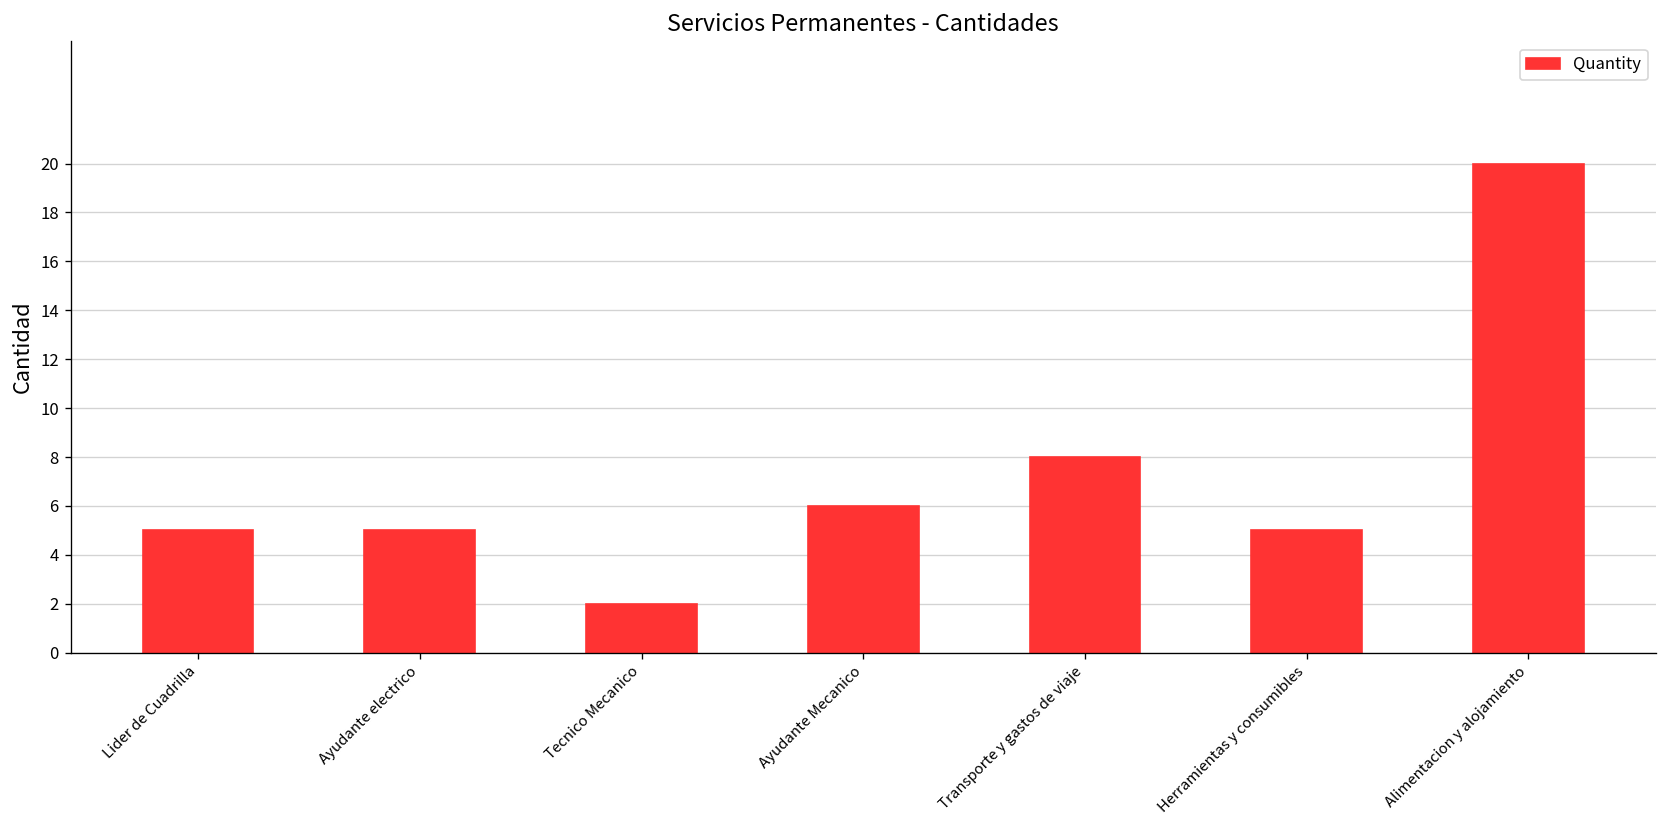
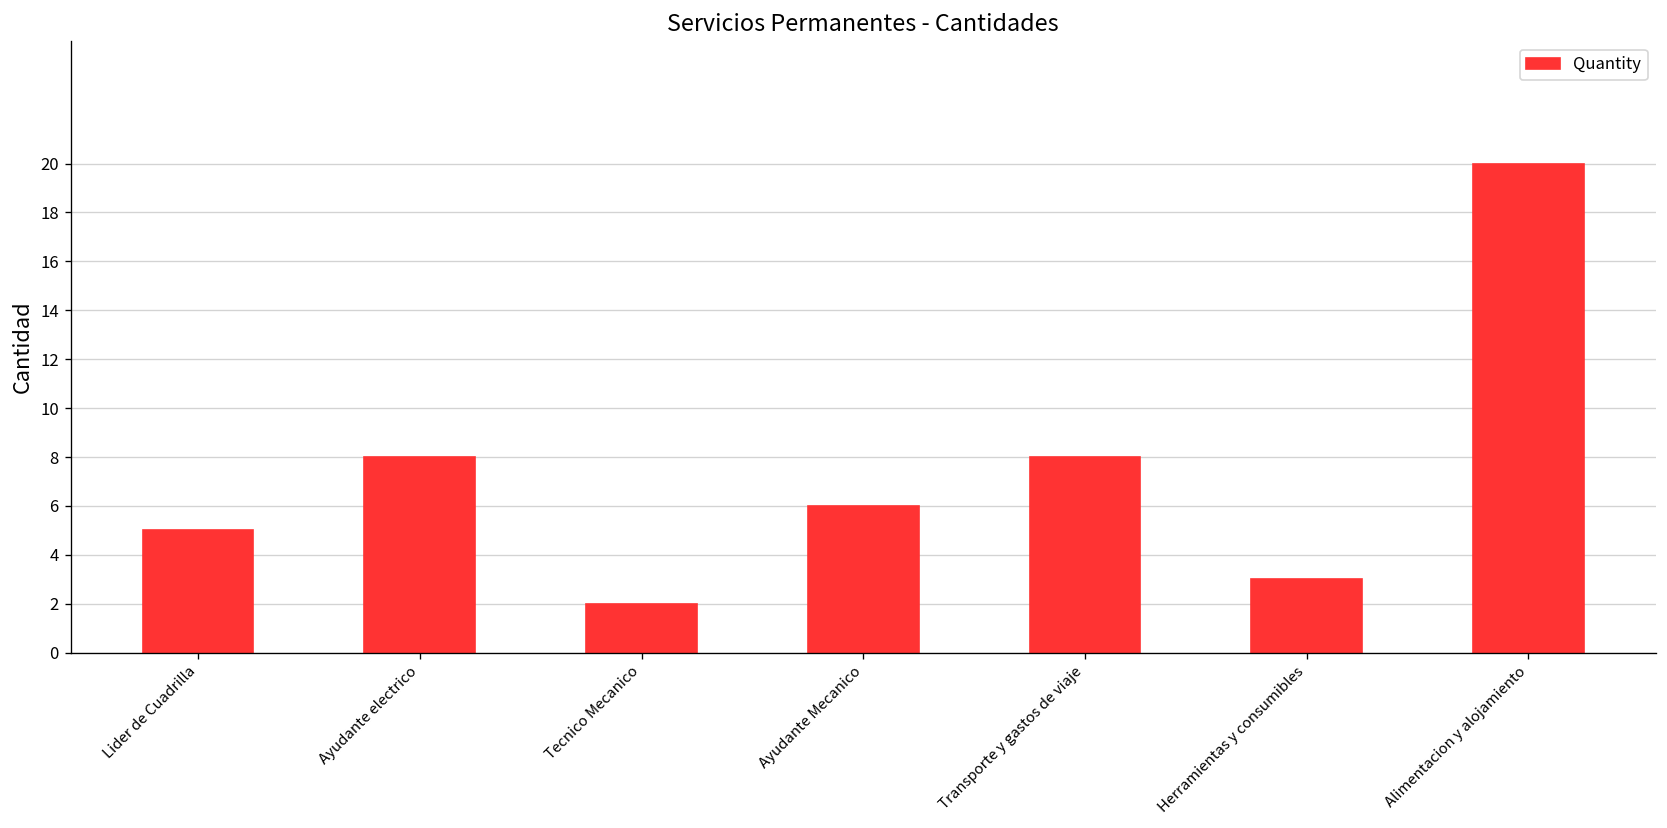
  {
    "Lider de Cuadrilla": 5,
-   "Ayudante electrico": 5,
+   "Ayudante electrico": 8,
    "Tecnico Mecanico": 2,
    "Ayudante Mecanico": 6,
    "Transporte y gastos de viaje": 8,
-   "Herramientas y consumibles": 5,
+   "Herramientas y consumibles": 3,
    "Alimentacion y alojamiento": 20
  }
